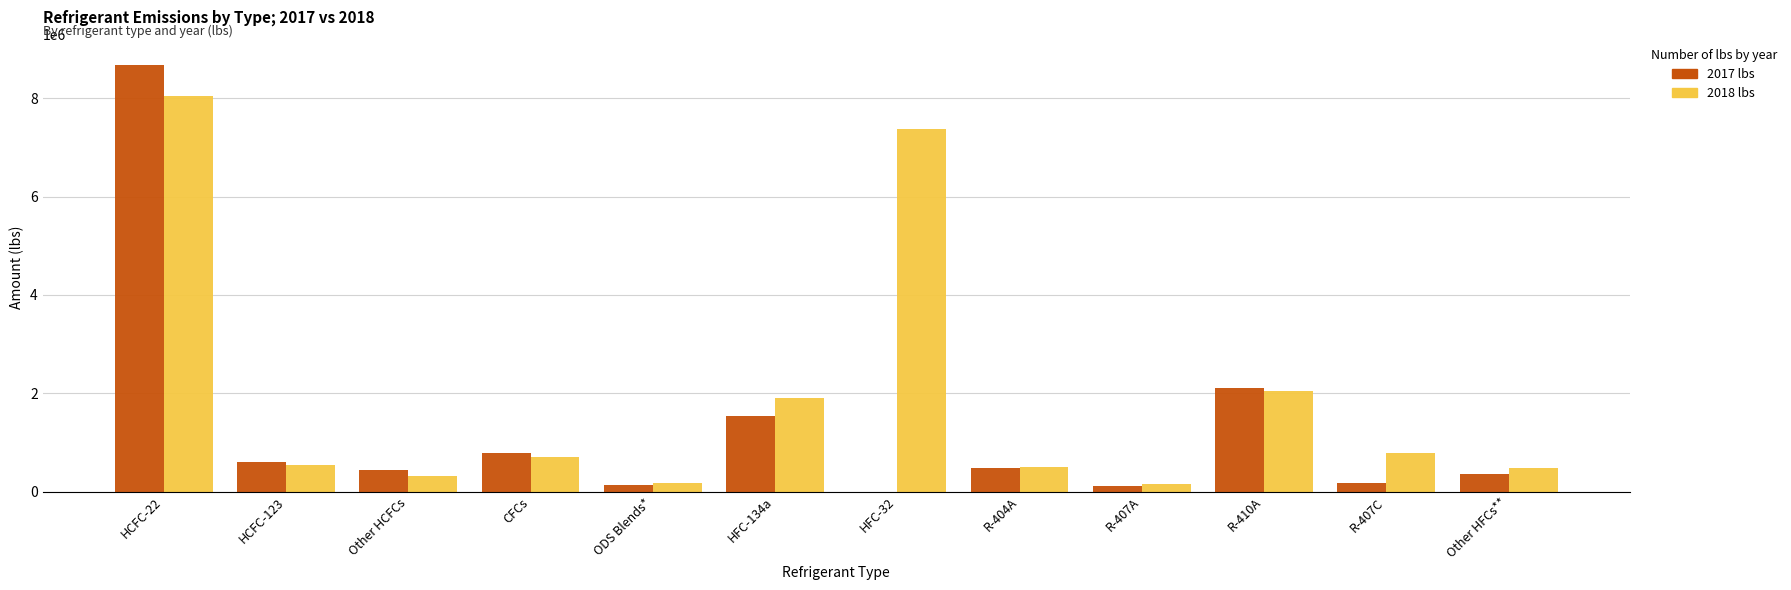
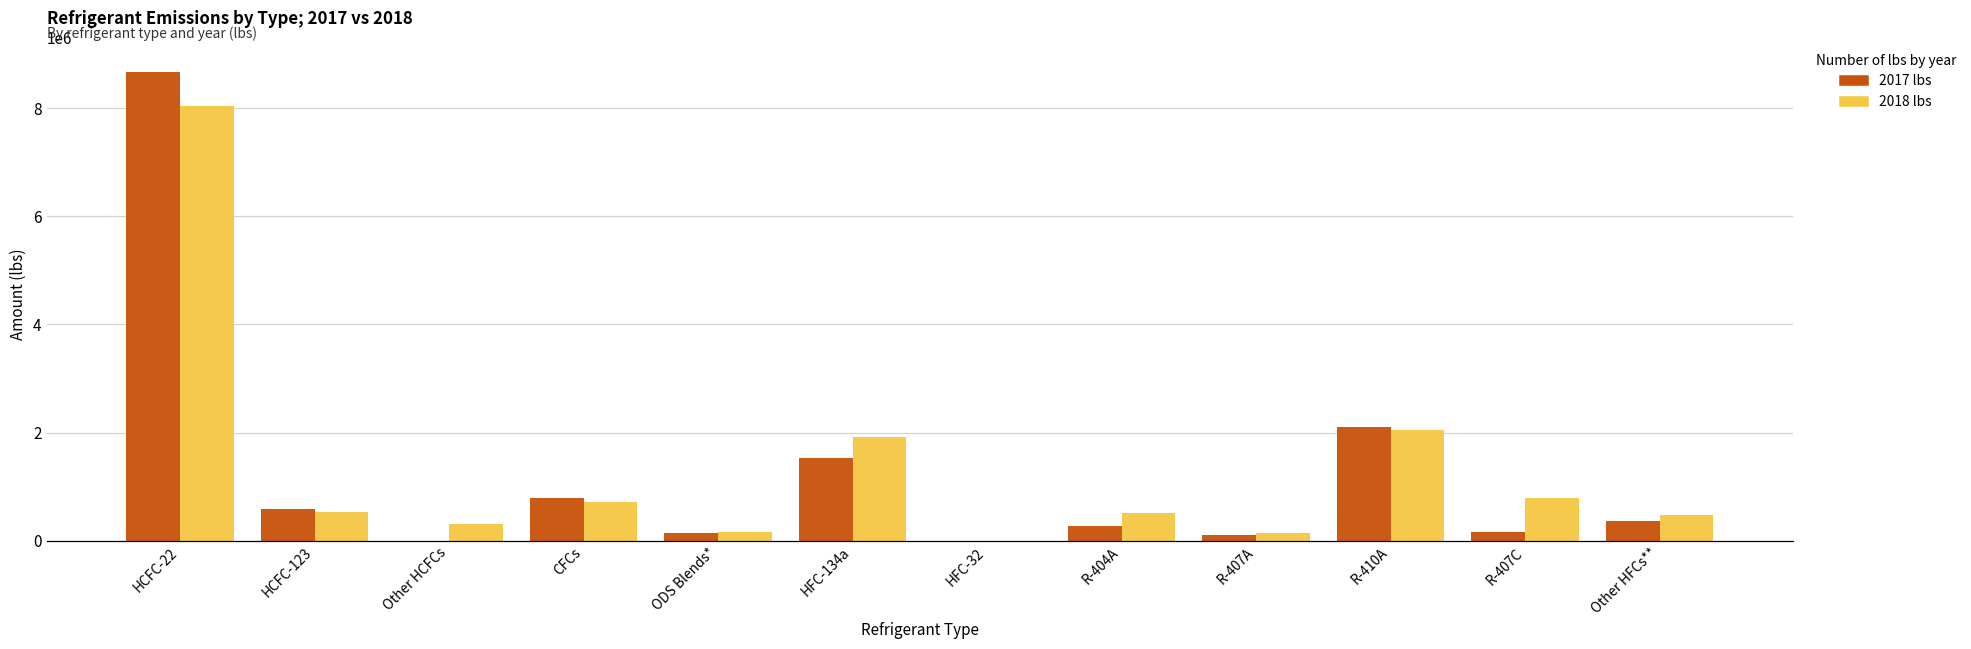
  {
    "2017 lbs": {
      "HCFC-22": 8700000,
      "HCFC-123": 600000,
-     "Other HCFCs": 400000,
+     "Other HCFCs": 0,
      "CFCs": 800000,
      "ODS Blends*": 100000,
      "HFC-134a": 1500000,
      "HFC-32": 0,
-     "R-404A": 500000,
+     "R-404A": 300000,
      "R-407A": 100000,
      "R-410A": 2100000,
      "R-407C": 200000,
      "Other HFCs**": 400000
    },
    "2018 lbs": {
      "HCFC-22": 8000000,
      "HCFC-123": 500000,
      "Other HCFCs": 300000,
      "CFCs": 700000,
      "ODS Blends*": 200000,
      "HFC-134a": 1900000,
-     "HFC-32": 7400000,
+     "HFC-32": 0,
      "R-404A": 500000,
      "R-407A": 100000,
      "R-410A": 2000000,
      "R-407C": 800000,
      "Other HFCs**": 500000
    }
  }
